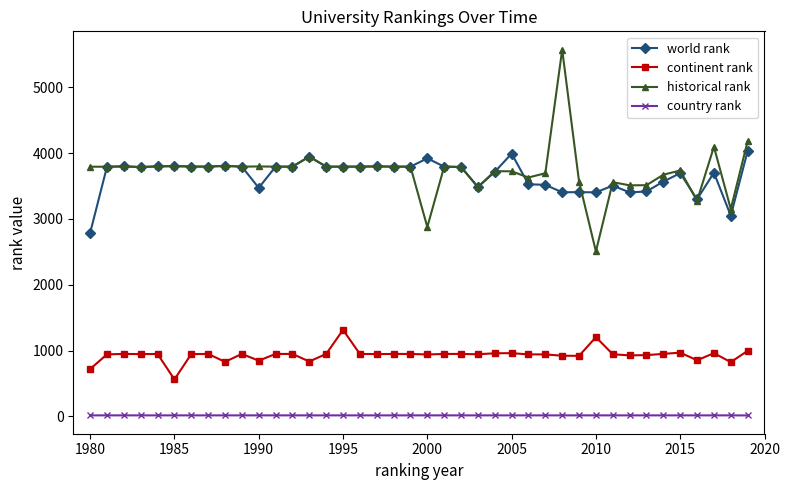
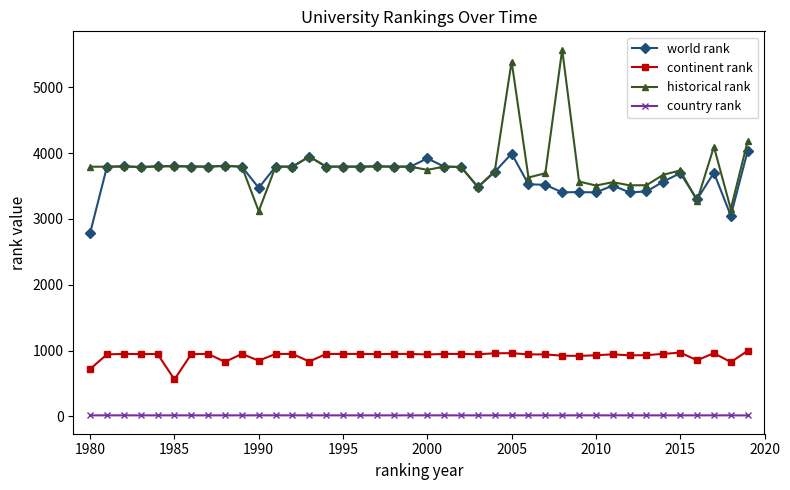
  {
    "world rank": {
      "1980": 2800,
      "1990": 3500,
      "2000": 3900,
      "2005": 4000,
      "2010": 3400,
      "2015": 3700
    },
    "continent rank": {
      "1980": 700,
      "1985": 600,
      "1990": 800,
-     "1995": 1300,
+     "1995": 900,
      "2000": 900,
      "2005": 1000,
-     "2010": 1200,
+     "2010": 900,
      "2015": 1000
    },
    "historical rank": {
      "1980": 3800,
-     "1990": 3800,
-     "2000": 2900,
-     "2005": 3700,
-     "2010": 2500,
+     "1990": 3100,
+     "2000": 3700,
+     "2005": 5400,
+     "2010": 3500,
      "2015": 3700
    },
    "country rank": {
      "1980": 0,
      "1985": 0,
      "1990": 0,
      "1995": 0,
      "2000": 0,
      "2005": 0,
      "2010": 0,
      "2015": 0
    }
  }
